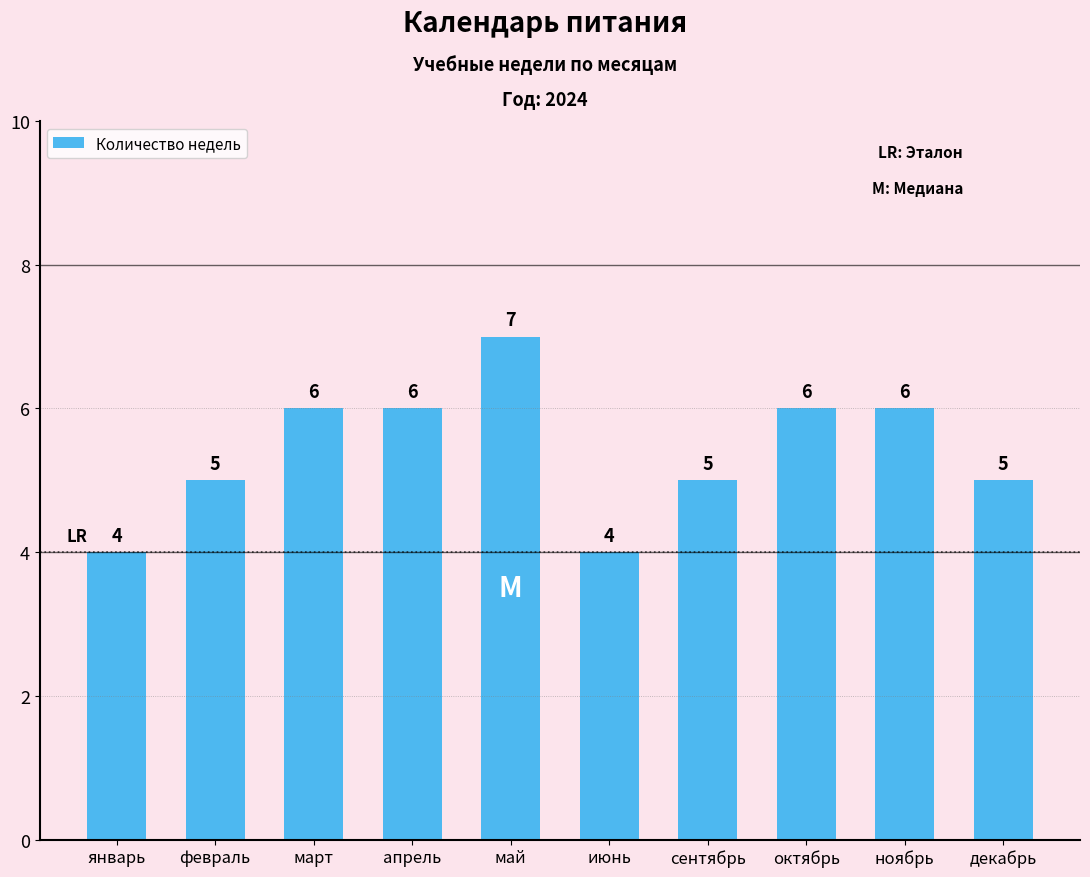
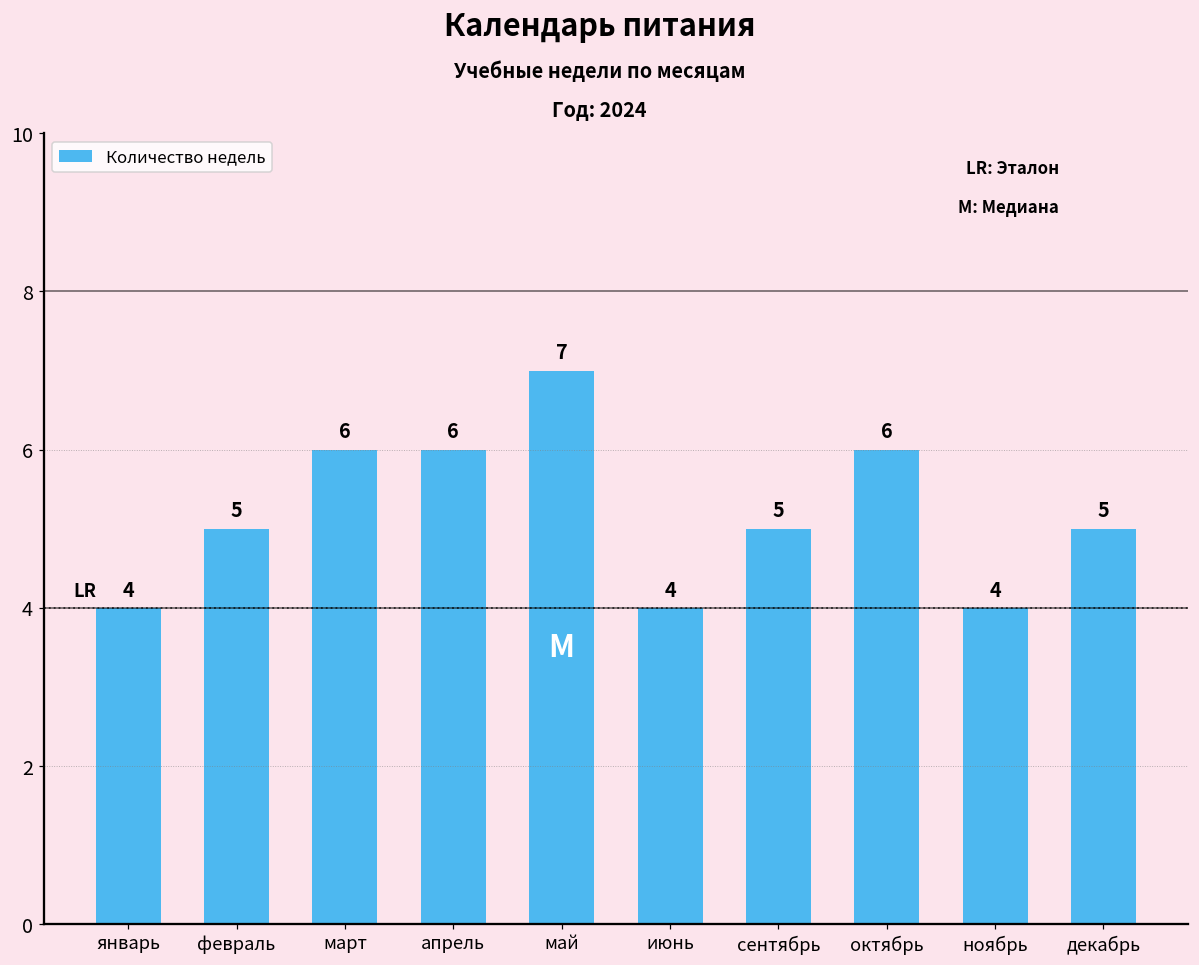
  {
    "январь": 4,
    "февраль": 5,
    "март": 6,
    "апрель": 6,
    "май": 7,
    "июнь": 4,
    "сентябрь": 5,
    "октябрь": 6,
-   "ноябрь": 6,
+   "ноябрь": 4,
    "декабрь": 5
  }
